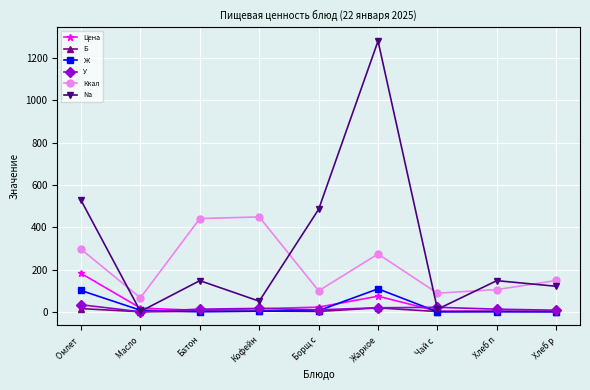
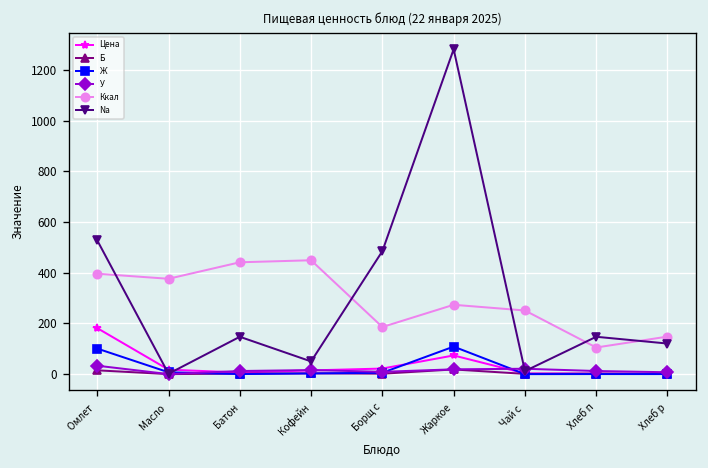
  {
    "Цена": {
      "Омлет": 180,
      "Борщ с": 20,
      "Жаркое": 70
    },
    "Ж": {
      "Омлет": 100,
      "Жаркое": 110
    },
    "У": {
      "Омлет": 30
    },
    "Ккал": {
-     "Омлет": 300,
-     "Масло": 70,
+     "Омлет": 400,
+     "Масло": 380,
      "Батон": 440,
      "Кофейн": 450,
-     "Борщ с": 100,
+     "Борщ с": 190,
      "Жаркое": 270,
-     "Чай с": 90,
+     "Чай с": 250,
      "Хлеб п": 110,
      "Хлеб р": 150
    }
  }
